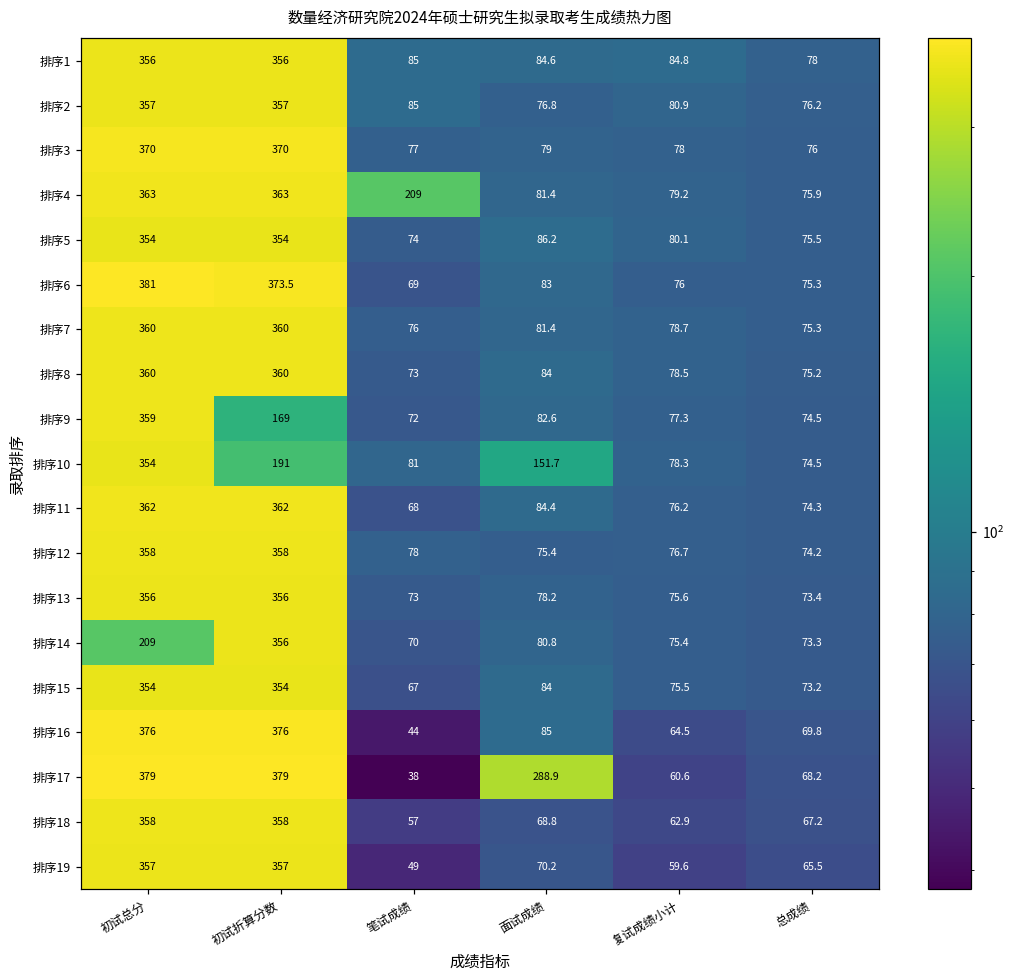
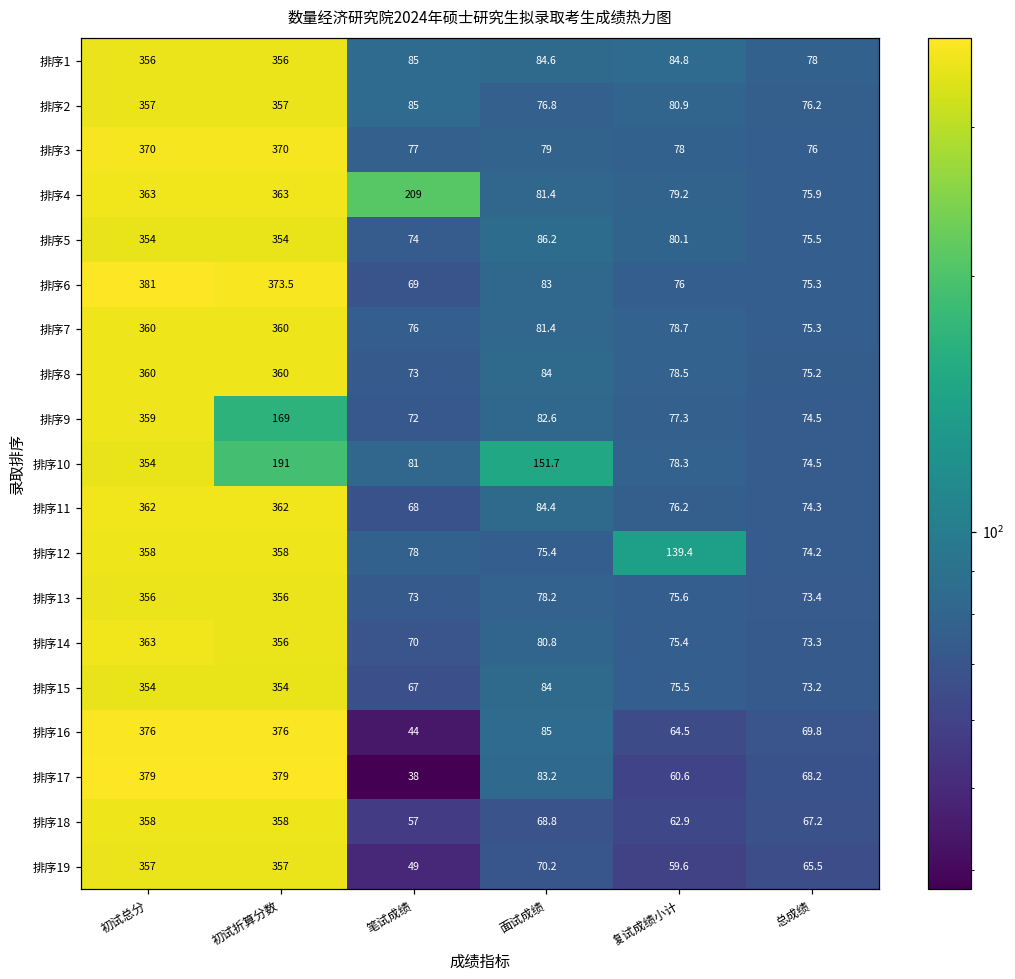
  {
    "排序1": {
      "初试总分": 356,
      "初试折算分数": 356,
      "笔试成绩": 85,
      "面试成绩": 84.6,
      "复试成绩小计": 84.8,
      "总成绩": 78
    },
    "排序2": {
      "初试总分": 357,
      "初试折算分数": 357,
      "笔试成绩": 85,
      "面试成绩": 76.8,
      "复试成绩小计": 80.9,
      "总成绩": 76.2
    },
    "排序3": {
      "初试总分": 370,
      "初试折算分数": 370,
      "笔试成绩": 77,
      "面试成绩": 79,
      "复试成绩小计": 78,
      "总成绩": 76
    },
    "排序4": {
      "初试总分": 363,
      "初试折算分数": 363,
      "笔试成绩": 209,
      "面试成绩": 81.4,
      "复试成绩小计": 79.2,
      "总成绩": 75.9
    },
    "排序5": {
      "初试总分": 354,
      "初试折算分数": 354,
      "笔试成绩": 74,
      "面试成绩": 86.2,
      "复试成绩小计": 80.1,
      "总成绩": 75.5
    },
    "排序6": {
      "初试总分": 381,
      "初试折算分数": 373.5,
      "笔试成绩": 69,
      "面试成绩": 83,
      "复试成绩小计": 76,
      "总成绩": 75.3
    },
    "排序7": {
      "初试总分": 360,
      "初试折算分数": 360,
      "笔试成绩": 76,
      "面试成绩": 81.4,
      "复试成绩小计": 78.7,
      "总成绩": 75.3
    },
    "排序8": {
      "初试总分": 360,
      "初试折算分数": 360,
      "笔试成绩": 73,
      "面试成绩": 84,
      "复试成绩小计": 78.5,
      "总成绩": 75.2
    },
    "排序9": {
      "初试总分": 359,
      "初试折算分数": 169,
      "笔试成绩": 72,
      "面试成绩": 82.6,
      "复试成绩小计": 77.3,
      "总成绩": 74.5
    },
    "排序10": {
      "初试总分": 354,
      "初试折算分数": 191,
      "笔试成绩": 81,
      "面试成绩": 151.7,
      "复试成绩小计": 78.3,
      "总成绩": 74.5
    },
    "排序11": {
      "初试总分": 362,
      "初试折算分数": 362,
      "笔试成绩": 68,
      "面试成绩": 84.4,
      "复试成绩小计": 76.2,
      "总成绩": 74.3
    },
    "排序12": {
      "初试总分": 358,
      "初试折算分数": 358,
      "笔试成绩": 78,
      "面试成绩": 75.4,
-     "复试成绩小计": 76.7,
+     "复试成绩小计": 139.4,
      "总成绩": 74.2
    },
    "排序13": {
      "初试总分": 356,
      "初试折算分数": 356,
      "笔试成绩": 73,
      "面试成绩": 78.2,
      "复试成绩小计": 75.6,
      "总成绩": 73.4
    },
    "排序14": {
-     "初试总分": 209,
+     "初试总分": 363,
      "初试折算分数": 356,
      "笔试成绩": 70,
      "面试成绩": 80.8,
      "复试成绩小计": 75.4,
      "总成绩": 73.3
    },
    "排序15": {
      "初试总分": 354,
      "初试折算分数": 354,
      "笔试成绩": 67,
      "面试成绩": 84,
      "复试成绩小计": 75.5,
      "总成绩": 73.2
    },
    "排序16": {
      "初试总分": 376,
      "初试折算分数": 376,
      "笔试成绩": 44,
      "面试成绩": 85,
      "复试成绩小计": 64.5,
      "总成绩": 69.8
    },
    "排序17": {
      "初试总分": 379,
      "初试折算分数": 379,
      "笔试成绩": 38,
-     "面试成绩": 288.9,
+     "面试成绩": 83.2,
      "复试成绩小计": 60.6,
      "总成绩": 68.2
    },
    "排序18": {
      "初试总分": 358,
      "初试折算分数": 358,
      "笔试成绩": 57,
      "面试成绩": 68.8,
      "复试成绩小计": 62.9,
      "总成绩": 67.2
    },
    "排序19": {
      "初试总分": 357,
      "初试折算分数": 357,
      "笔试成绩": 49,
      "面试成绩": 70.2,
      "复试成绩小计": 59.6,
      "总成绩": 65.5
    }
  }
